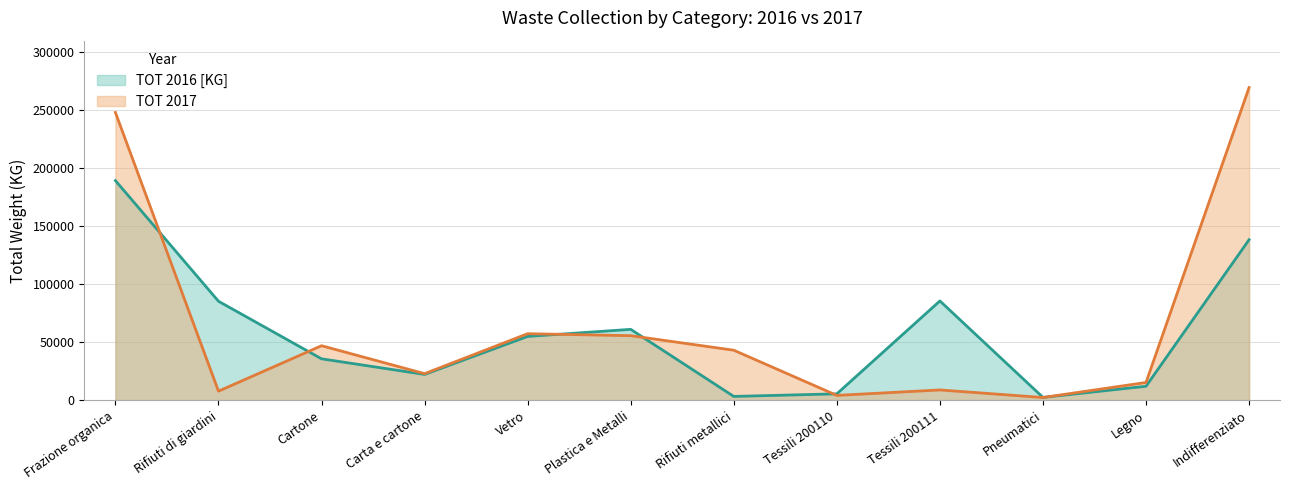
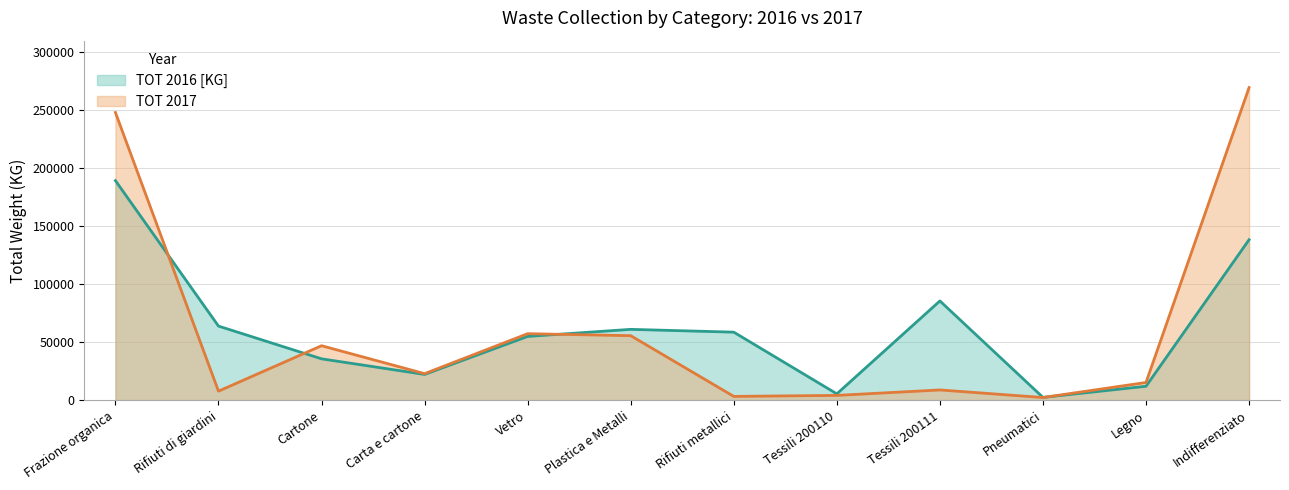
  {
    "TOT 2016 [KG]": {
      "Frazione organica": 189000,
-     "Rifiuti di giardini": 85000,
+     "Rifiuti di giardini": 64000,
      "Cartone": 36000,
      "Vetro": 55000,
      "Plastica e Metalli": 61000,
-     "Rifiuti metallici": 3000,
+     "Rifiuti metallici": 59000,
      "Tessili 200111": 85000,
      "Legno": 12000,
      "Indifferenziato": 138000
    },
    "TOT 2017": {
      "Frazione organica": 248000,
      "Rifiuti di giardini": 8000,
      "Cartone": 47000,
      "Vetro": 57000,
      "Plastica e Metalli": 56000,
-     "Rifiuti metallici": 43000,
+     "Rifiuti metallici": 3000,
      "Tessili 200111": 9000,
      "Legno": 15000,
      "Indifferenziato": 269000
    }
  }
